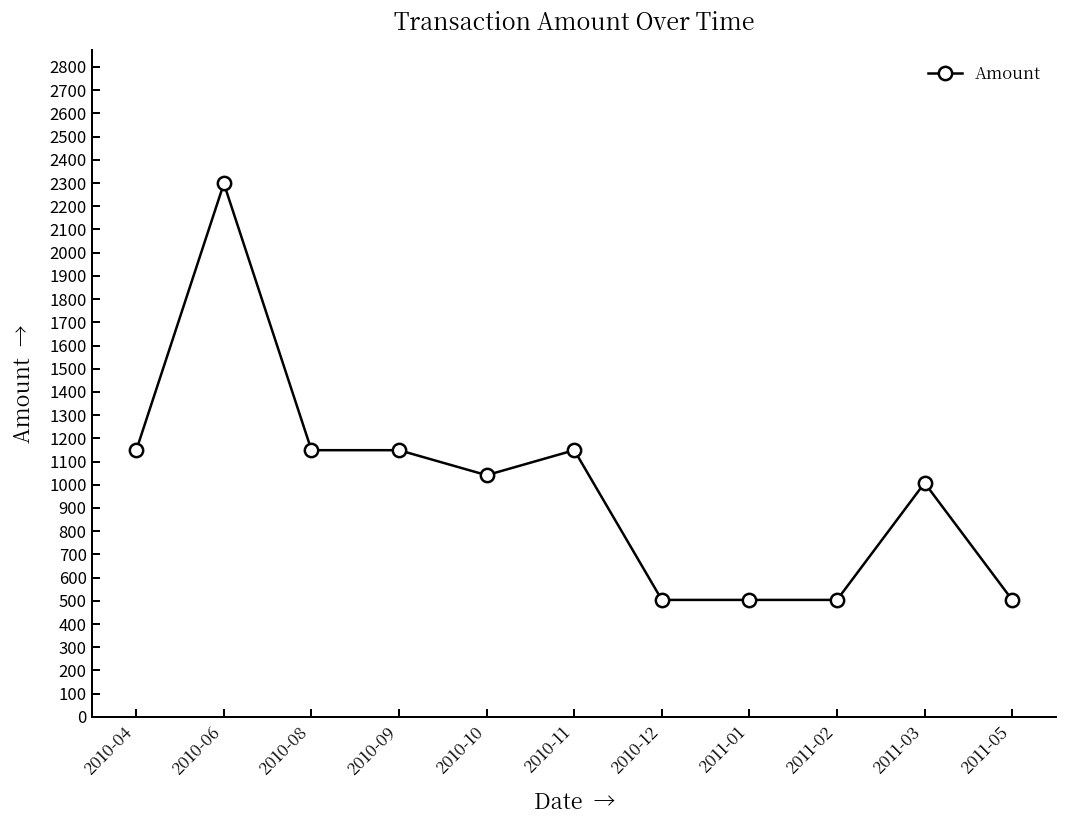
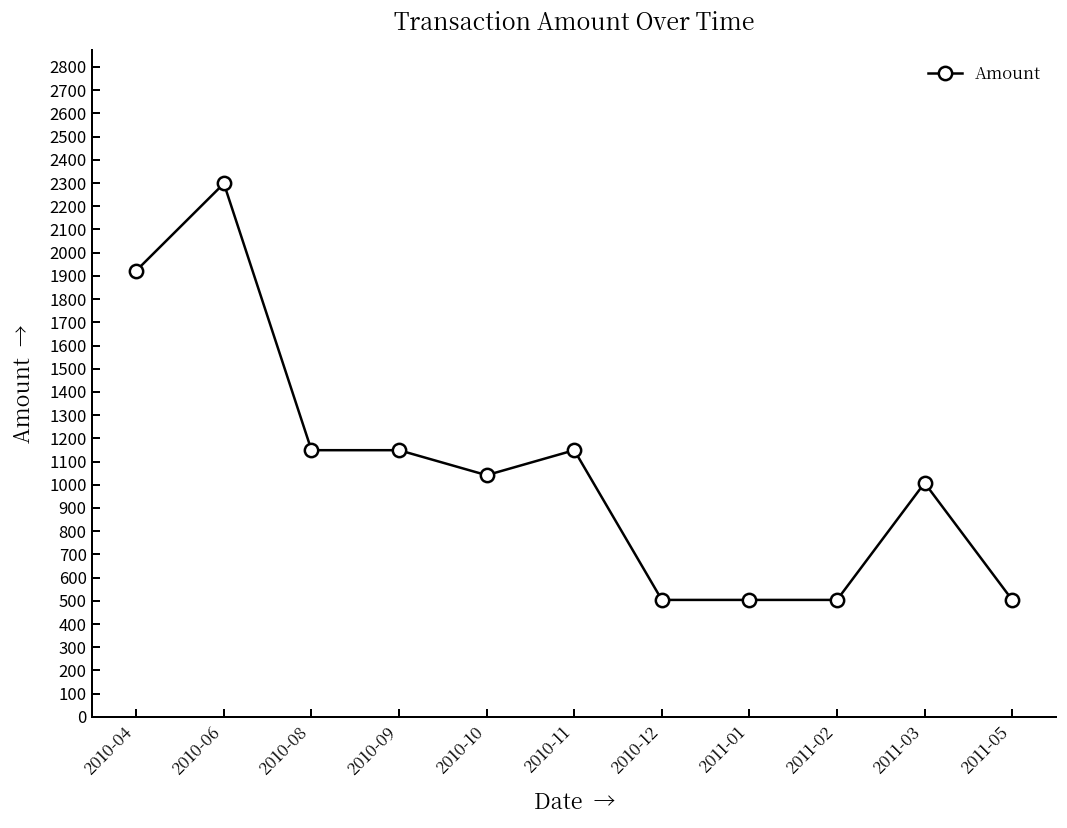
  {
-   "2010-04": 1150,
+   "2010-04": 1920,
    "2010-06": 2300,
    "2010-08": 1150,
    "2010-09": 1150,
    "2010-10": 1040,
    "2010-11": 1150,
    "2010-12": 500,
    "2011-01": 500,
    "2011-02": 500,
    "2011-03": 1010,
    "2011-05": 500
  }
